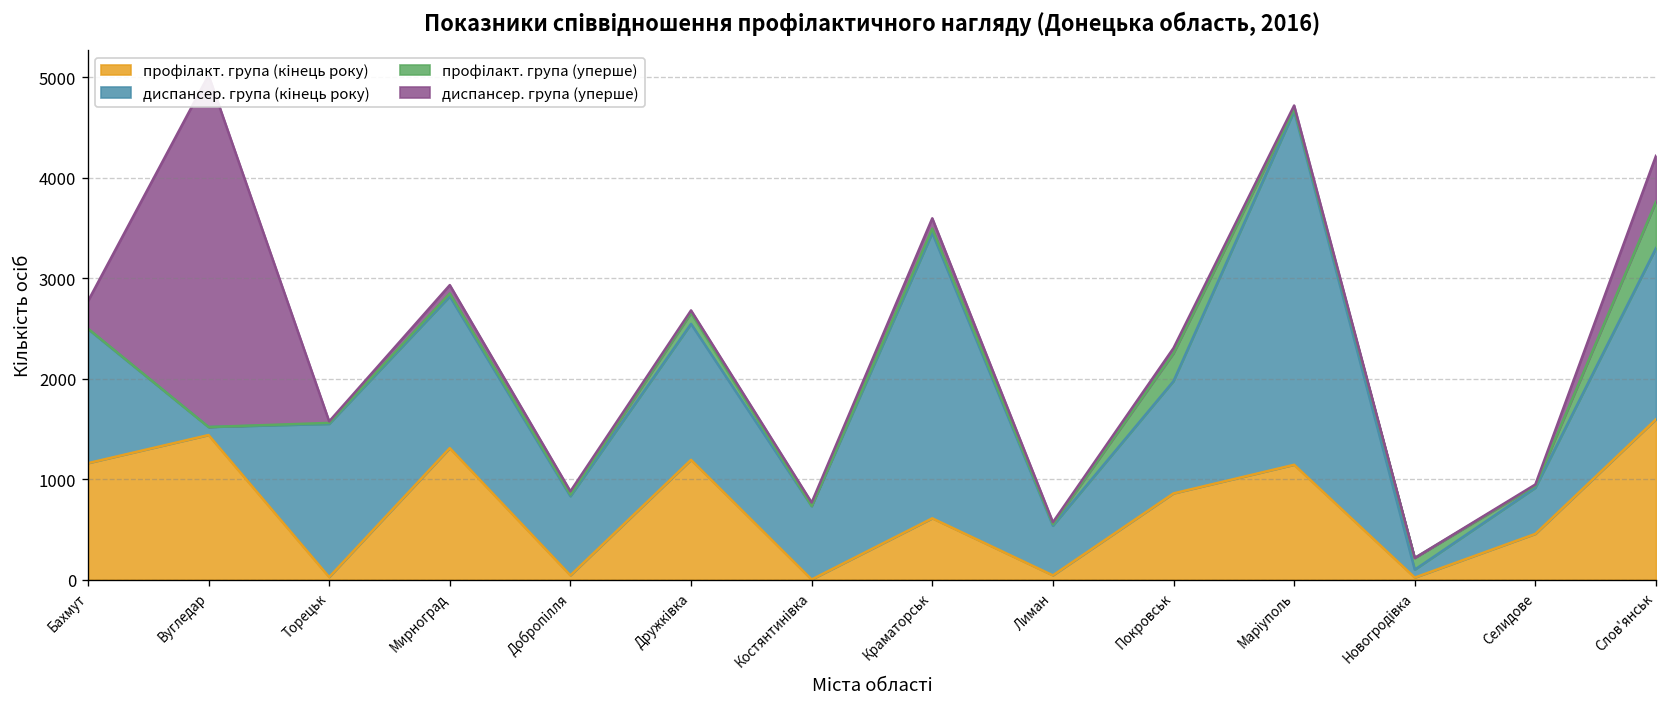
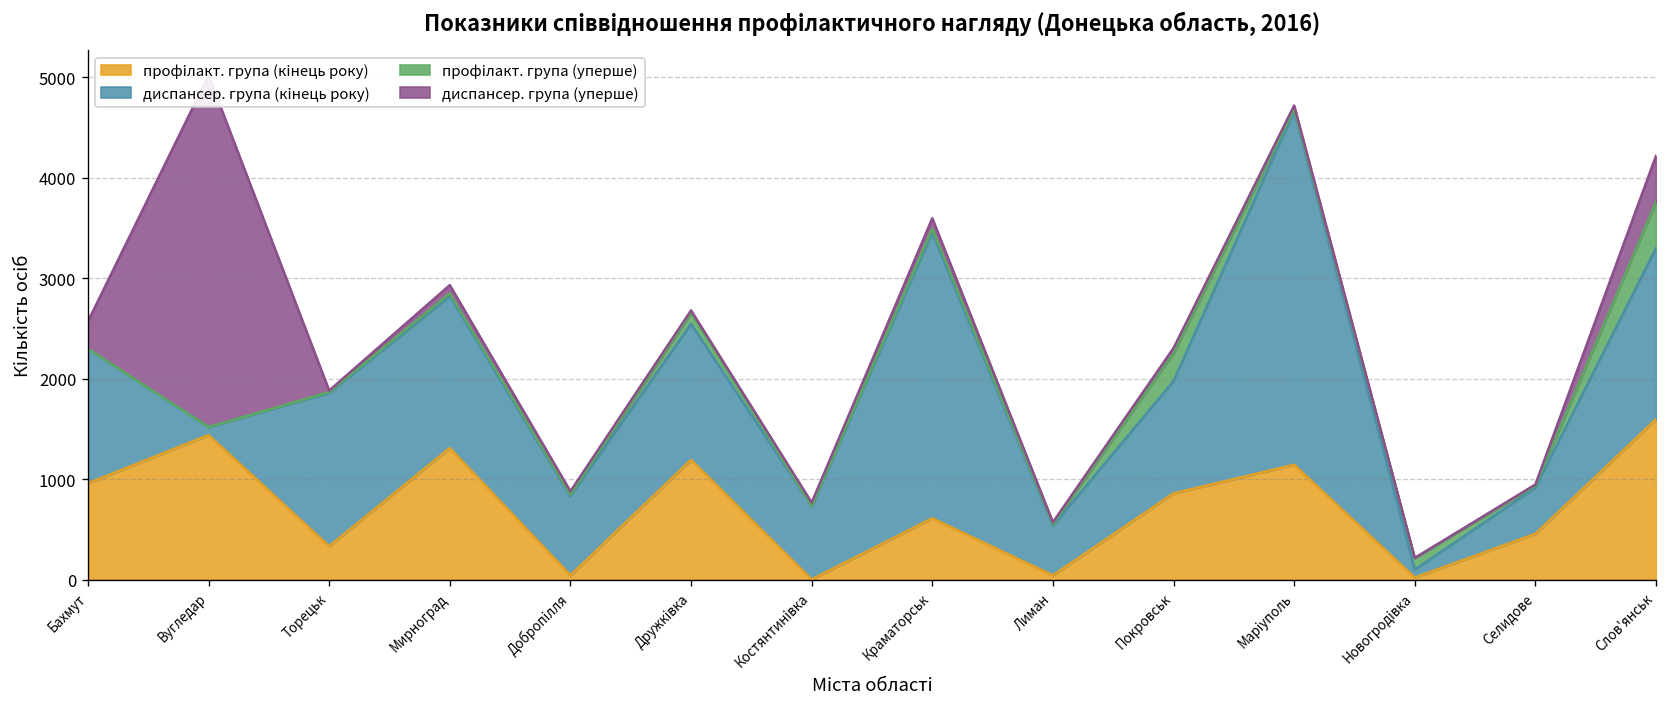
  {
    "профiлакт. група (кiнець року)": {
-     "Бахмут": 1200,
+     "Бахмут": 1000,
      "Вугледар": 1400,
-     "Торецьк": 0,
+     "Торецьк": 300,
      "Мирноград": 1300,
      "Добропiлля": 0,
      "Дружкiвка": 1200,
      "Костянтинiвка": 0,
      "Краматорськ": 600,
      "Лиман": 0,
      "Покровськ": 900,
      "Марiуполь": 1100,
      "Новогродiвка": 0,
      "Селидове": 500,
      "Слов'янськ": 1600
    },
    "диспансер. група (кiнець року)": {
      "Дружкiвка": 1400,
      "Краматорськ": 2800,
      "Покровськ": 1100,
      "Новогродiвка": 100,
      "Слов'янськ": 1700
    },
    "профiлакт. група (уперше)": {
      "Краматорськ": 0,
      "Покровськ": 300,
      "Слов'янськ": 500
    },
    "диспансер. група (уперше)": {
      "Бахмут": 300,
      "Мирноград": 100,
      "Добропiлля": 0,
      "Костянтинiвка": 0,
      "Краматорськ": 100,
      "Покровськ": 100,
      "Марiуполь": 0,
      "Слов'янськ": 500
    }
  }
